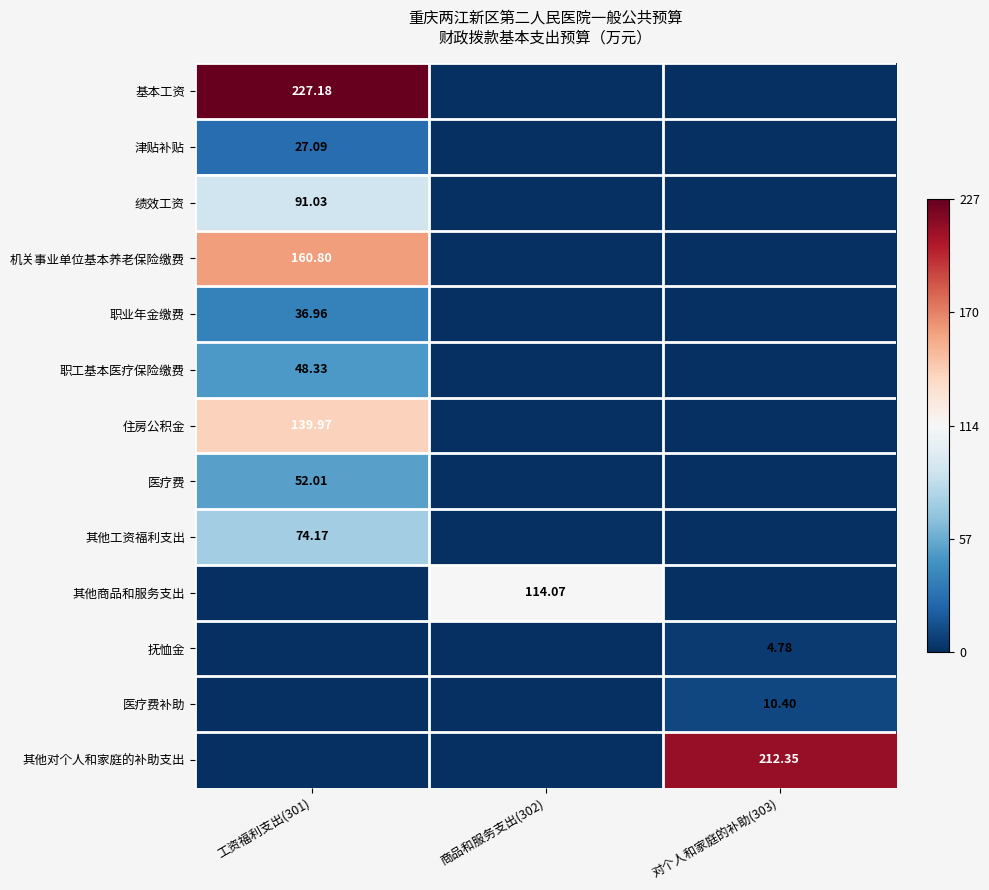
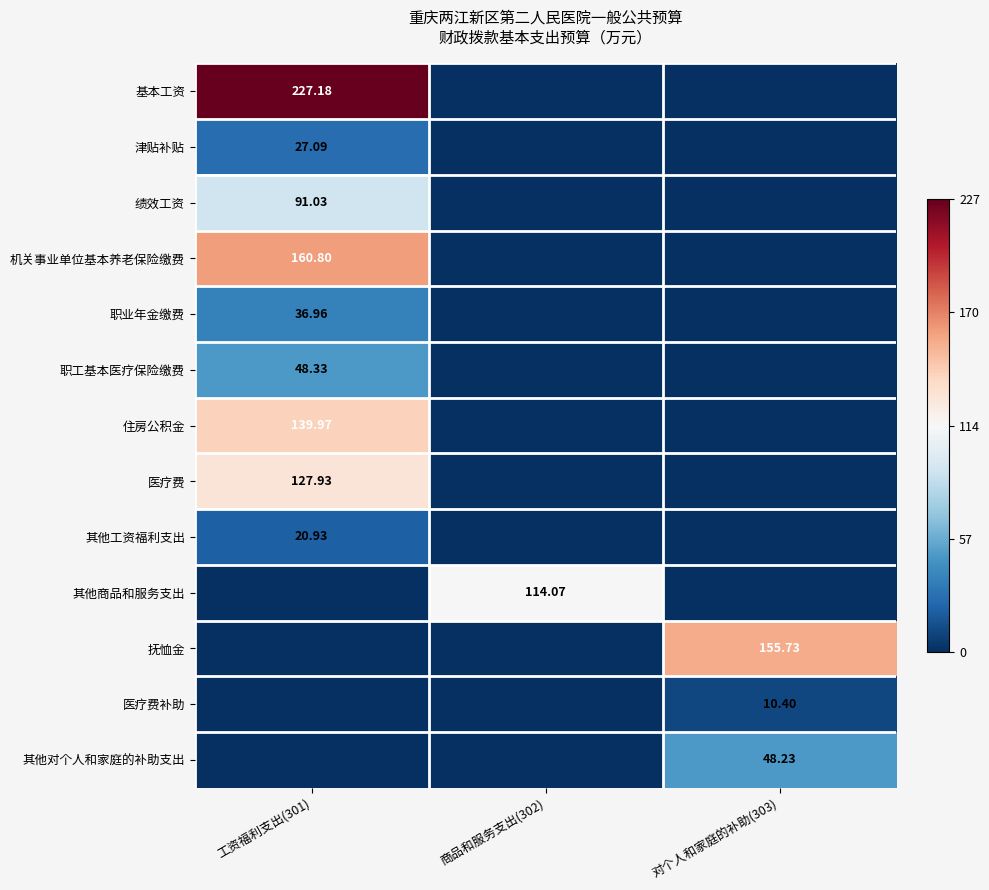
  {
    "基本工资": {
      "工资福利支出(301)": 227.18
    },
    "津贴补贴": {
      "工资福利支出(301)": 27.09
    },
    "绩效工资": {
      "工资福利支出(301)": 91.03
    },
    "机关事业单位基本养老保险缴费": {
      "工资福利支出(301)": 160.80
    },
    "职业年金缴费": {
      "工资福利支出(301)": 36.96
    },
    "职工基本医疗保险缴费": {
      "工资福利支出(301)": 48.33
    },
    "住房公积金": {
      "工资福利支出(301)": 139.97
    },
    "医疗费": {
-     "工资福利支出(301)": 52.01
+     "工资福利支出(301)": 127.93
    },
    "其他工资福利支出": {
-     "工资福利支出(301)": 74.17
+     "工资福利支出(301)": 20.93
    },
    "其他商品和服务支出": {
      "商品和服务支出(302)": 114.07
    },
    "抚恤金": {
-     "对个人和家庭的补助(303)": 4.78
+     "对个人和家庭的补助(303)": 155.73
    },
    "医疗费补助": {
      "对个人和家庭的补助(303)": 10.40
    },
    "其他对个人和家庭的补助支出": {
-     "对个人和家庭的补助(303)": 212.35
+     "对个人和家庭的补助(303)": 48.23
    }
  }
